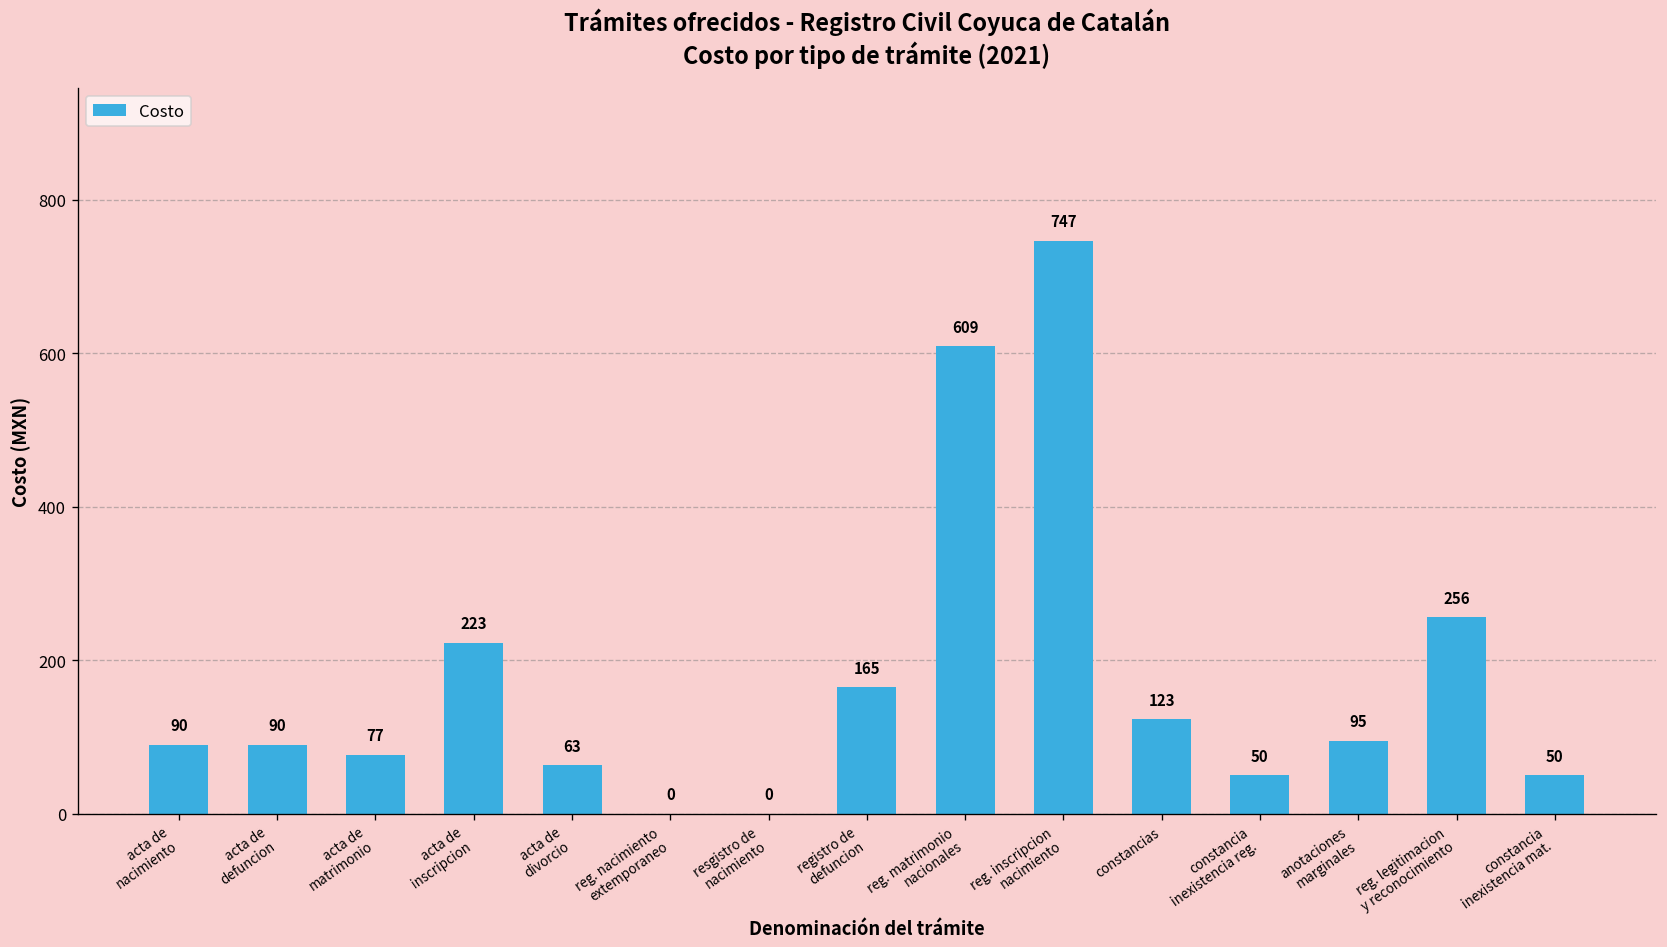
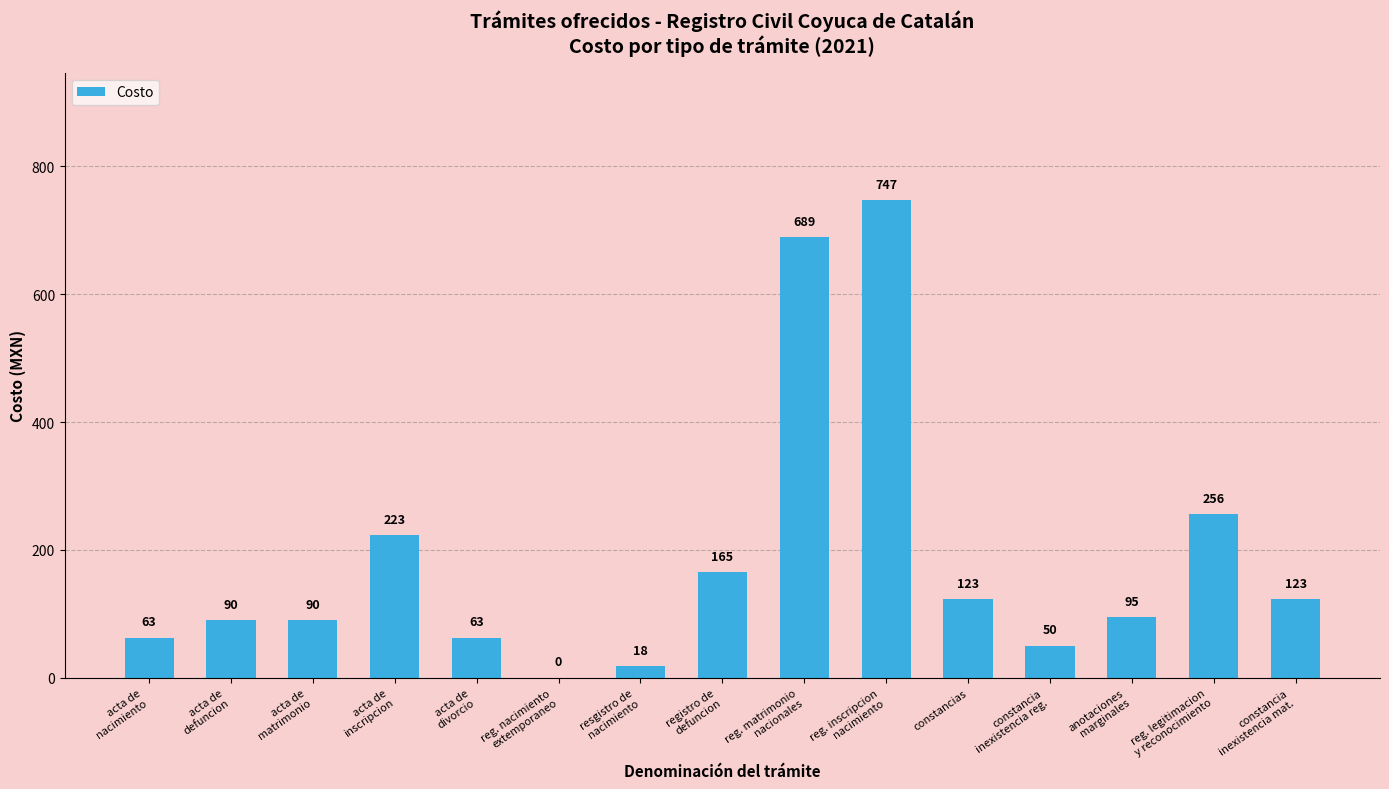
  {
-   "acta de nacimiento": 90,
+   "acta de nacimiento": 63,
    "acta de defuncion": 90,
-   "acta de matrimonio": 77,
+   "acta de matrimonio": 90,
    "acta de inscripcion": 223,
    "acta de divorcio": 63,
    "reg. nacimiento extemporaneo": 0,
-   "resgistro de nacimiento": 0,
+   "resgistro de nacimiento": 18,
    "registro de defuncion": 165,
-   "reg. matrimonio nacionales": 609,
+   "reg. matrimonio nacionales": 689,
    "reg. inscripcion nacimiento": 747,
    "constancias": 123,
    "constancia inexistencia reg.": 50,
    "anotaciones marginales": 95,
    "reg. legitimacion y reconocimiento": 256,
-   "constancia inexistencia mat.": 50
+   "constancia inexistencia mat.": 123
  }
